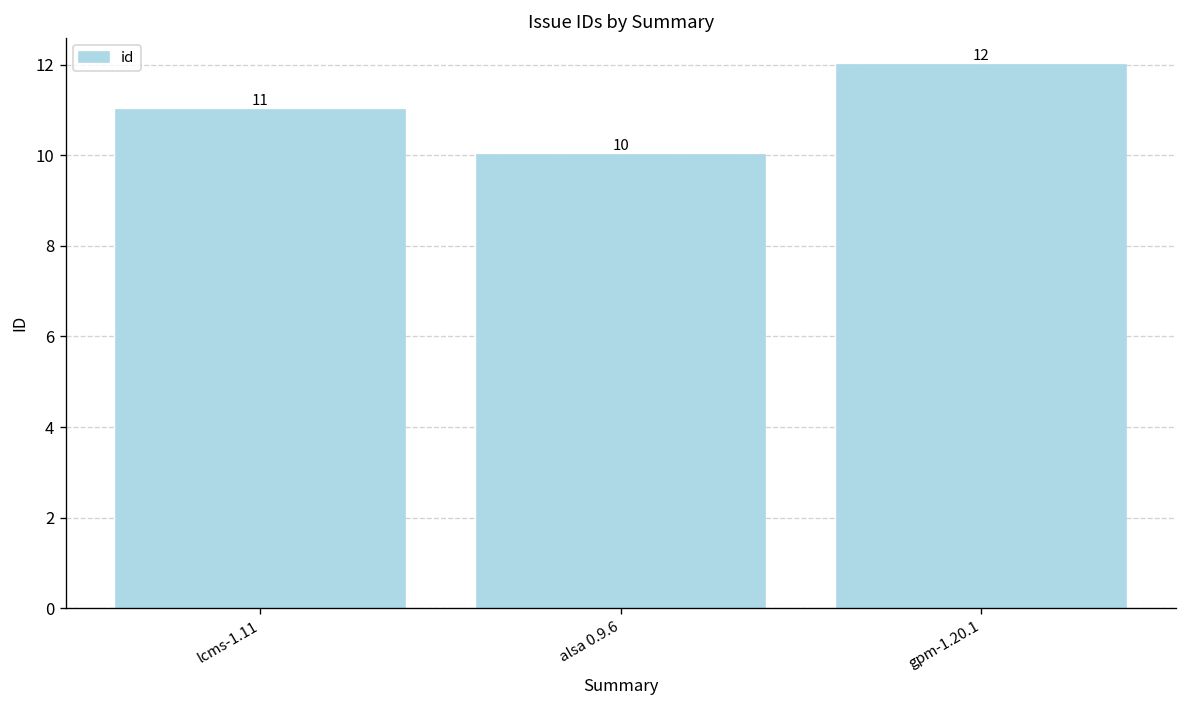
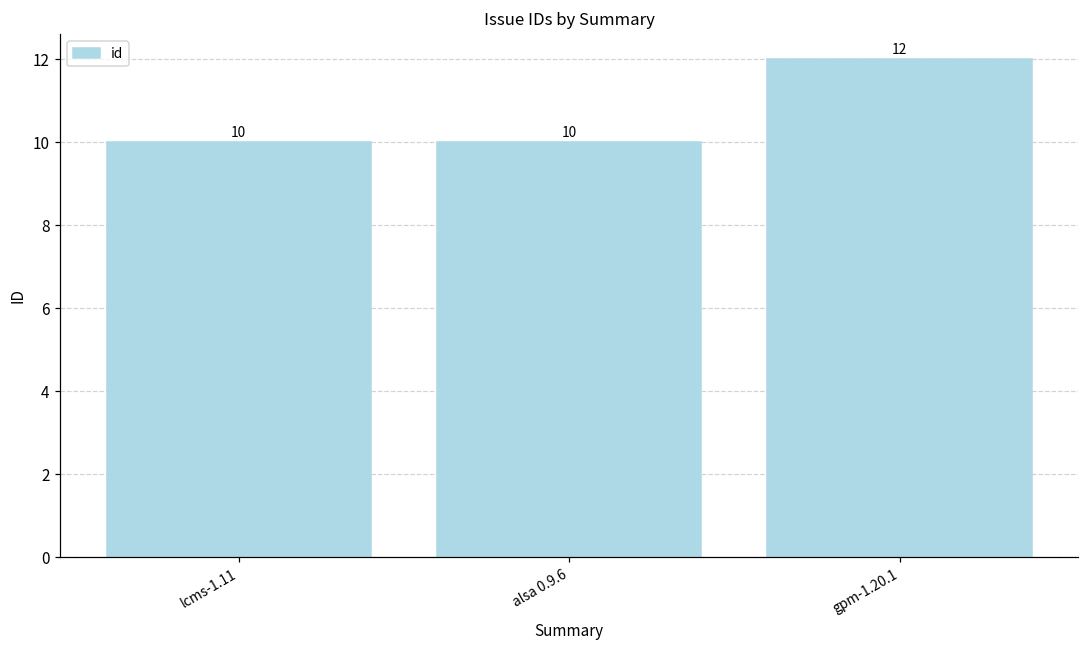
  {
-   "lcms-1.11": 11,
+   "lcms-1.11": 10,
    "alsa 0.9.6": 10,
    "gpm-1.20.1": 12
  }
